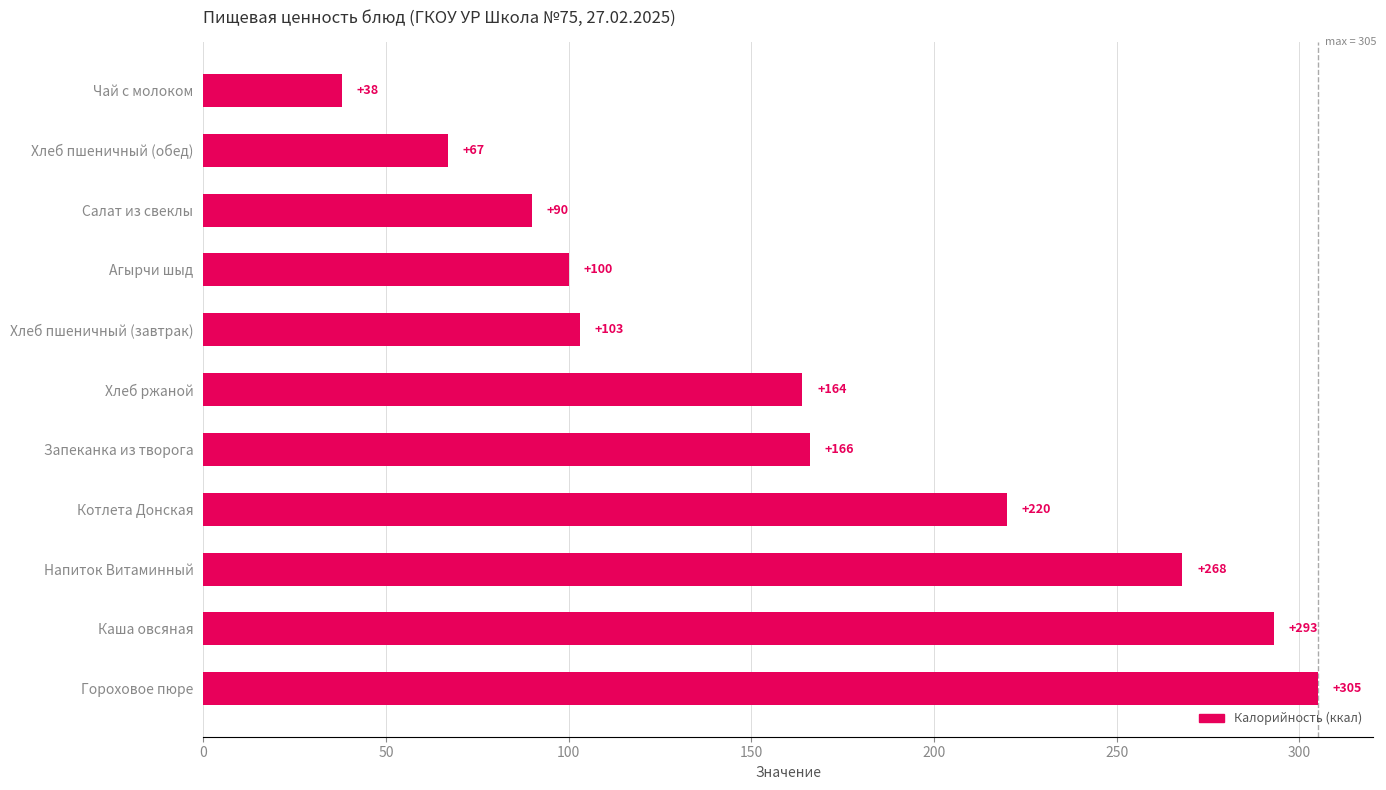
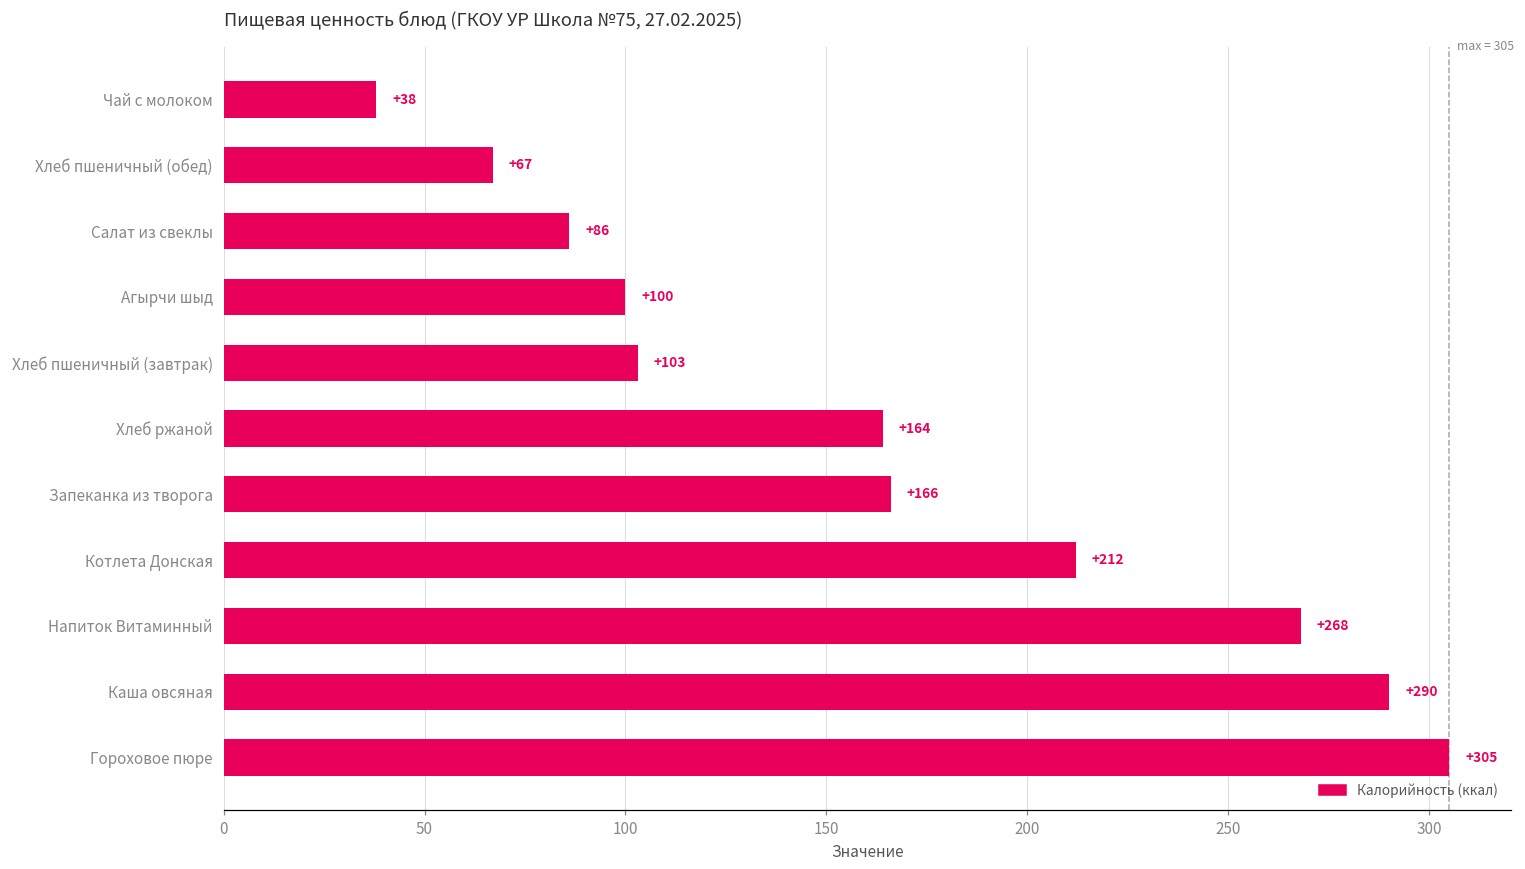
  {
    "Чай с молоком": "+38",
    "Хлеб пшеничный (обед)": "+67",
-   "Салат из свеклы": "+90",
+   "Салат из свеклы": "+86",
    "Агырчи шыд": "+100",
    "Хлеб пшеничный (завтрак)": "+103",
    "Хлеб ржаной": "+164",
    "Запеканка из творога": "+166",
-   "Котлета Донская": "+220",
+   "Котлета Донская": "+212",
    "Напиток Витаминный": "+268",
-   "Каша овсяная": "+293",
+   "Каша овсяная": "+290",
    "Гороховое пюре": "+305"
  }
